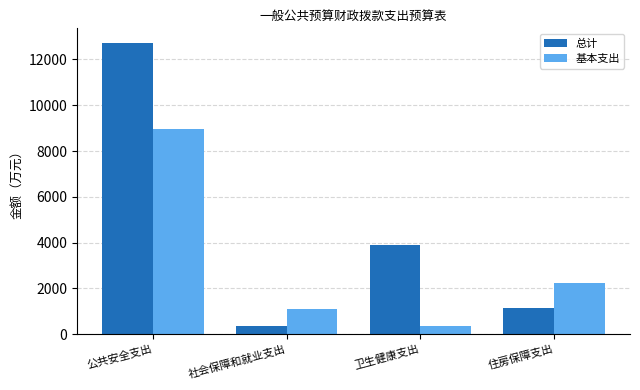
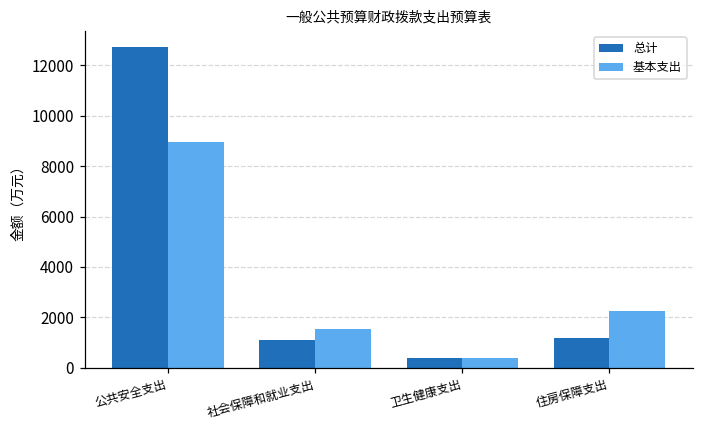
  {
    "总计": {
      "公共安全支出": 12700,
-     "社会保障和就业支出": 400,
-     "卫生健康支出": 3900,
+     "社会保障和就业支出": 1100,
+     "卫生健康支出": 400,
      "住房保障支出": 1200
    },
    "基本支出": {
      "公共安全支出": 8900,
-     "社会保障和就业支出": 1100,
+     "社会保障和就业支出": 1500,
      "卫生健康支出": 400,
      "住房保障支出": 2200
    }
  }
